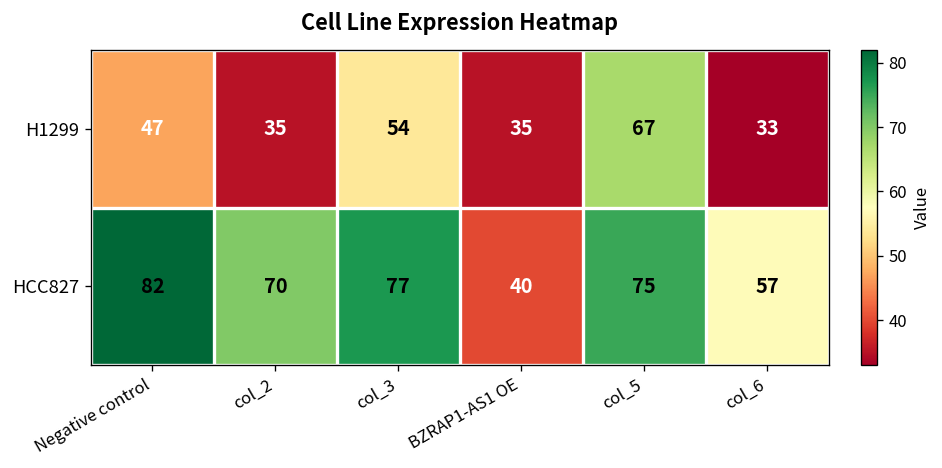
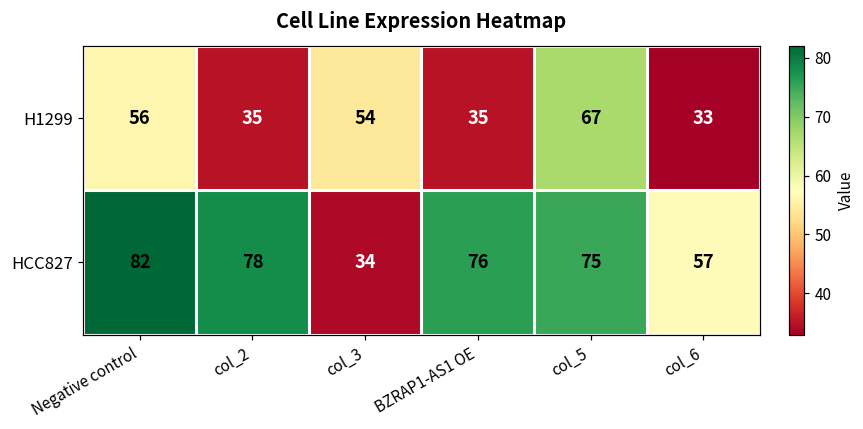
  {
    "H1299": {
-     "Negative control": 47,
+     "Negative control": 56,
      "col_2": 35,
      "col_3": 54,
      "BZRAP1-AS1 OE": 35,
      "col_5": 67,
      "col_6": 33
    },
    "HCC827": {
      "Negative control": 82,
-     "col_2": 70,
-     "col_3": 77,
-     "BZRAP1-AS1 OE": 40,
+     "col_2": 78,
+     "col_3": 34,
+     "BZRAP1-AS1 OE": 76,
      "col_5": 75,
      "col_6": 57
    }
  }
